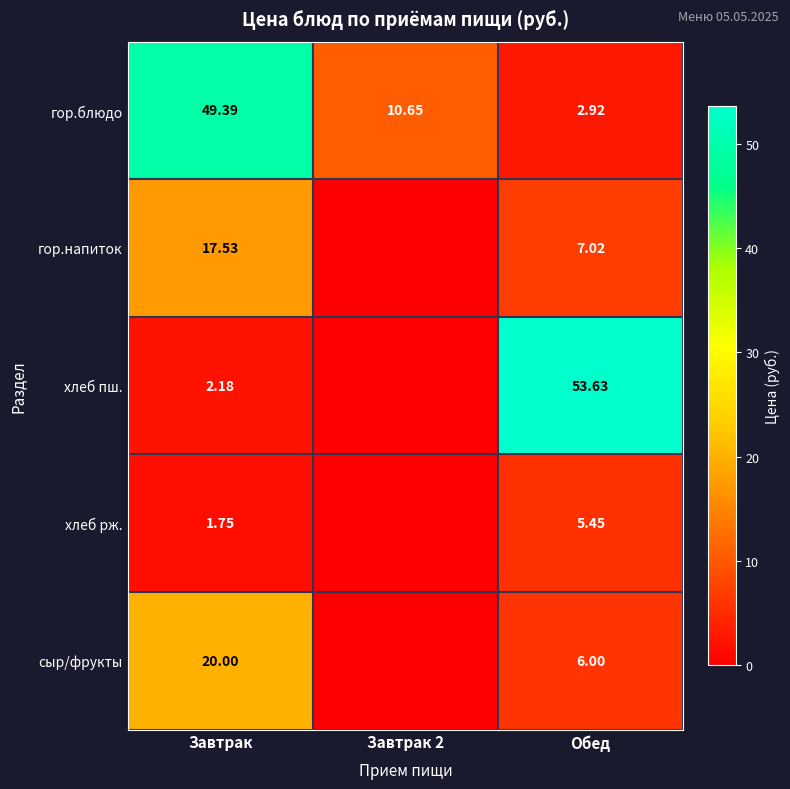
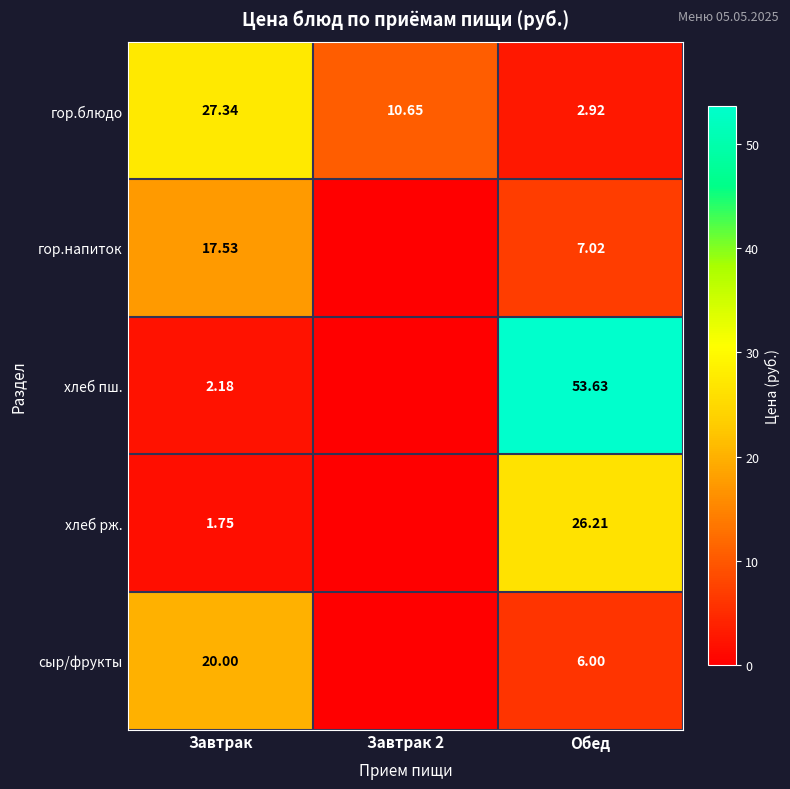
  {
    "гор.блюдо": {
-     "Завтрак": 49.39,
+     "Завтрак": 27.34,
      "Завтрак 2": 10.65,
      "Обед": 2.92
    },
    "гор.напиток": {
      "Завтрак": 17.53,
      "Обед": 7.02
    },
    "хлеб пш.": {
      "Завтрак": 2.18,
      "Обед": 53.63
    },
    "хлеб рж.": {
      "Завтрак": 1.75,
-     "Обед": 5.45
+     "Обед": 26.21
    },
    "сыр/фрукты": {
      "Завтрак": 20.00,
      "Обед": 6.00
    }
  }
